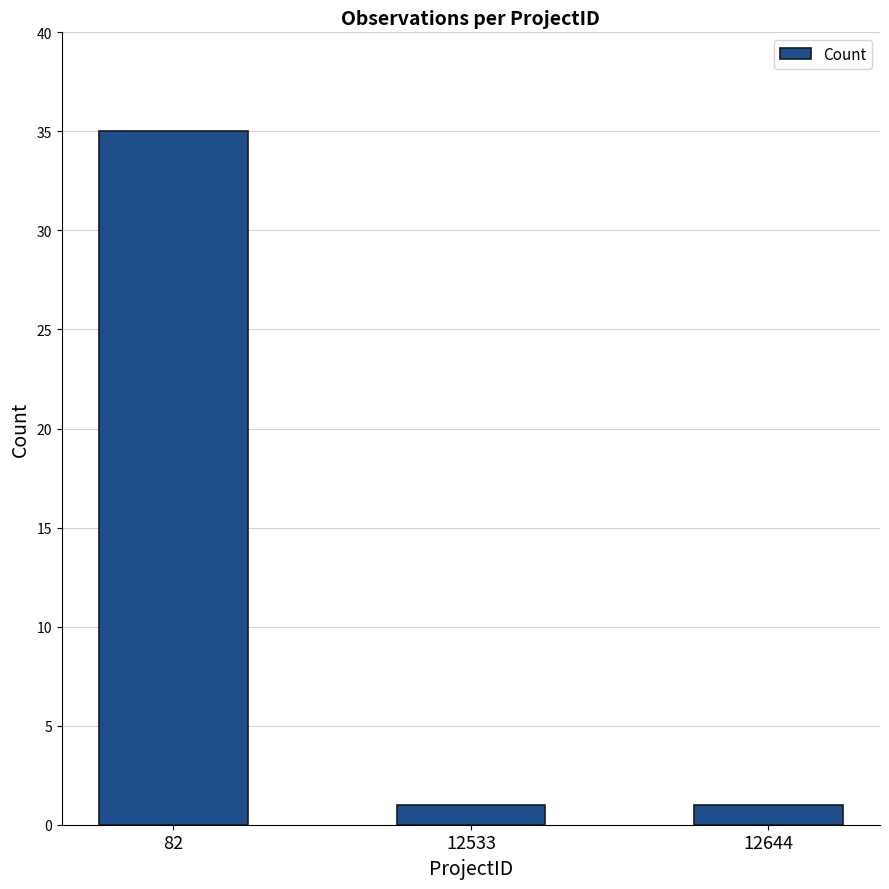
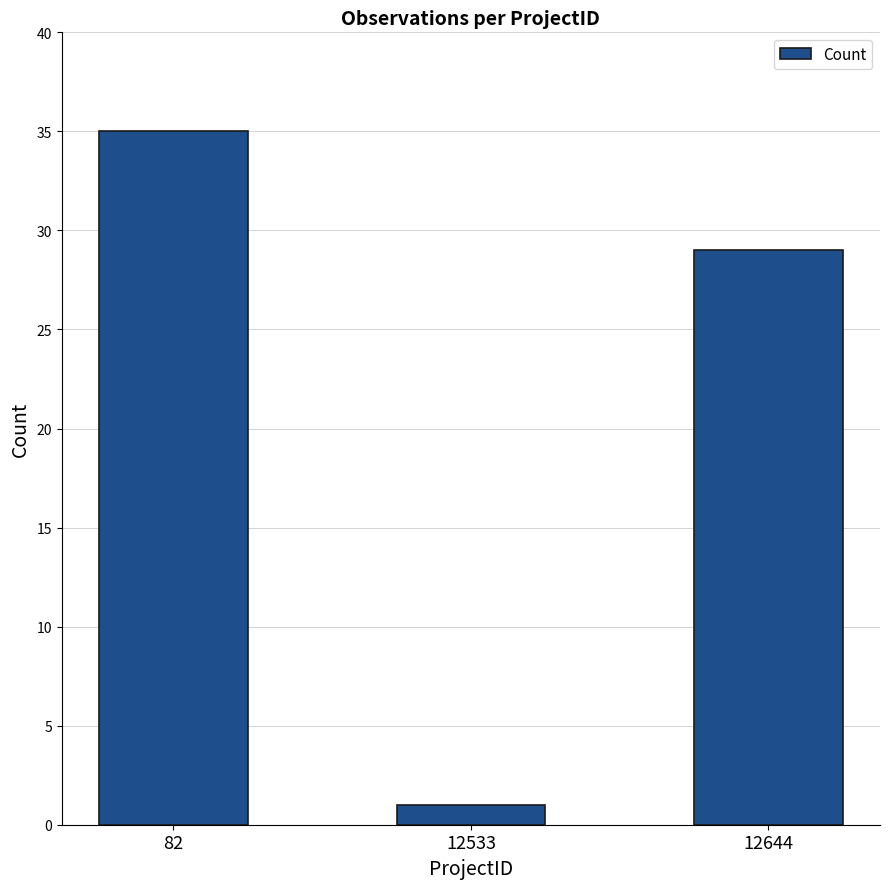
  {
    "82": 35,
    "12533": 1,
-   "12644": 1
+   "12644": 29
  }
